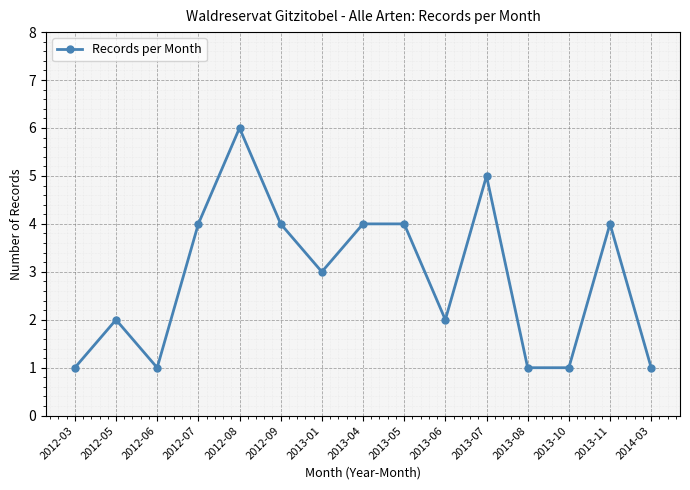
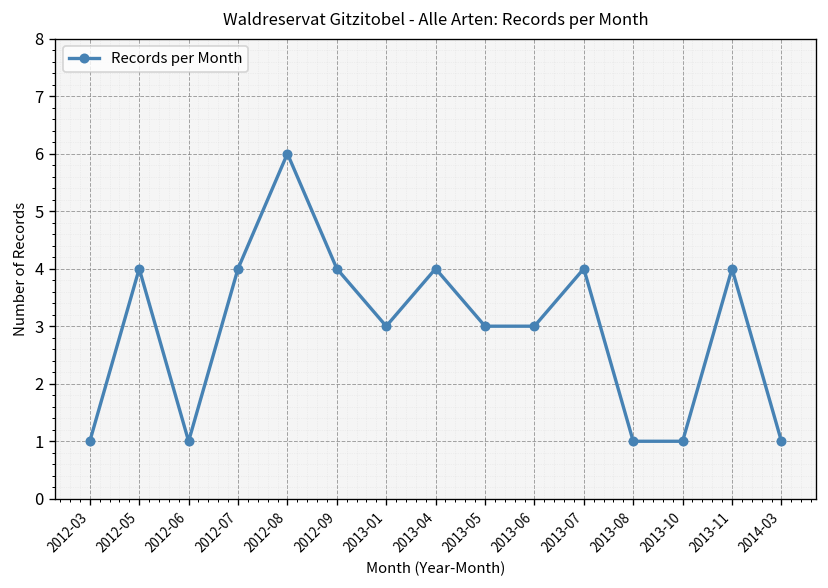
  {
    "2012-03": 1,
-   "2012-05": 2,
+   "2012-05": 4,
    "2012-06": 1,
    "2012-07": 4,
    "2012-08": 6,
    "2012-09": 4,
    "2013-01": 3,
    "2013-04": 4,
-   "2013-05": 4,
-   "2013-06": 2,
-   "2013-07": 5,
+   "2013-05": 3,
+   "2013-06": 3,
+   "2013-07": 4,
    "2013-08": 1,
    "2013-10": 1,
    "2013-11": 4,
    "2014-03": 1
  }
